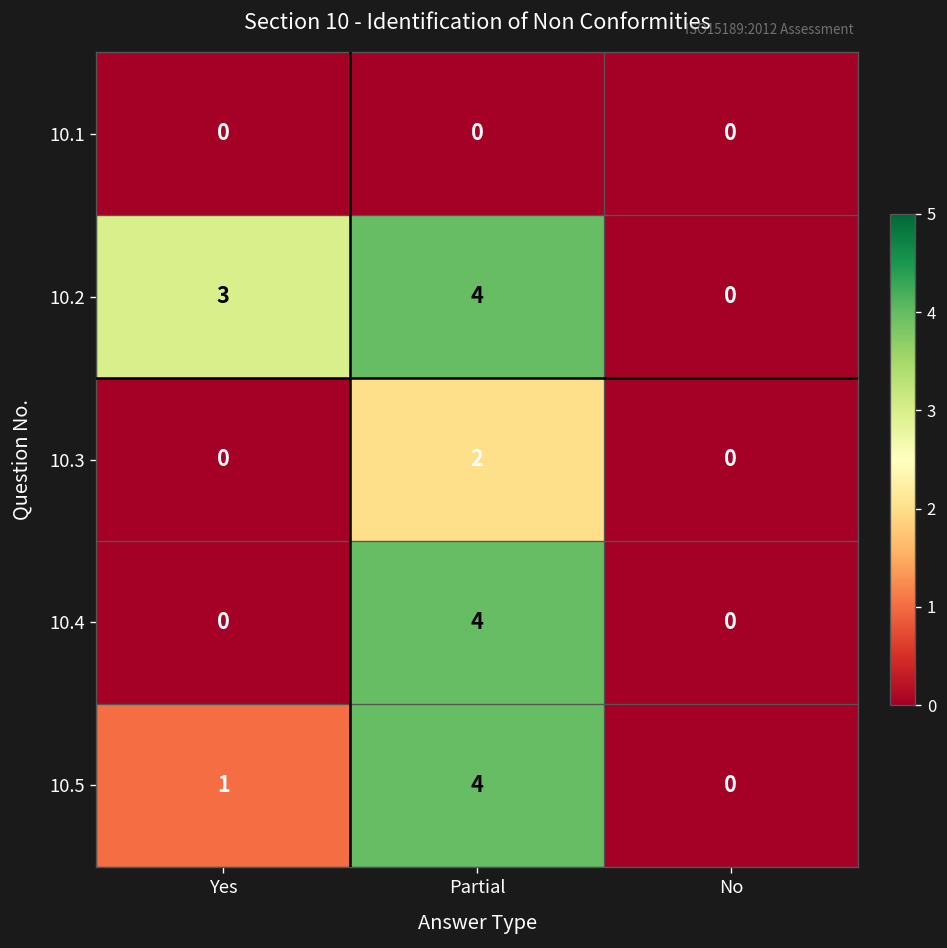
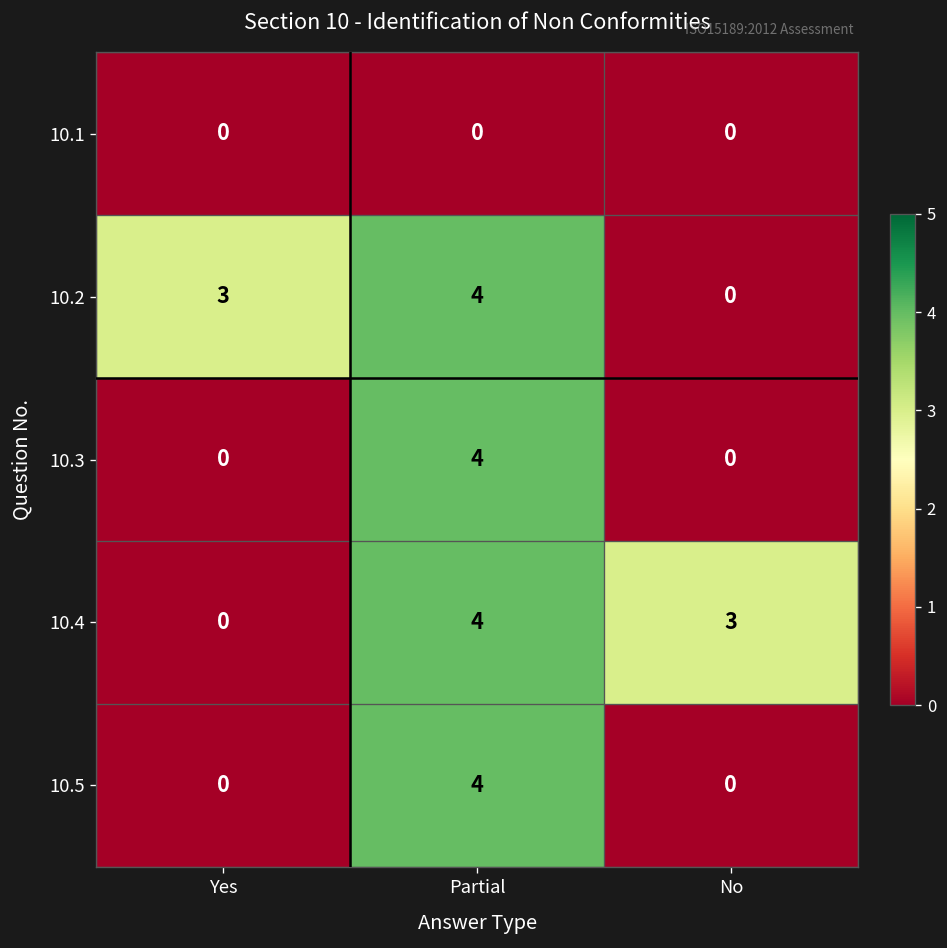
  {
    "10.1": {
      "Yes": 0,
      "Partial": 0,
      "No": 0
    },
    "10.2": {
      "Yes": 3,
      "Partial": 4,
      "No": 0
    },
    "10.3": {
      "Yes": 0,
-     "Partial": 2,
+     "Partial": 4,
      "No": 0
    },
    "10.4": {
      "Yes": 0,
      "Partial": 4,
-     "No": 0
+     "No": 3
    },
    "10.5": {
-     "Yes": 1,
+     "Yes": 0,
      "Partial": 4,
      "No": 0
    }
  }
